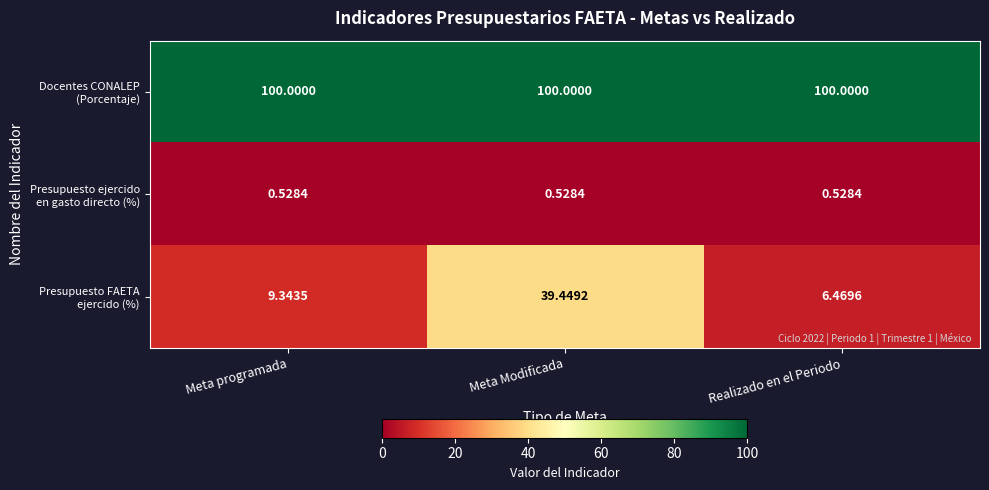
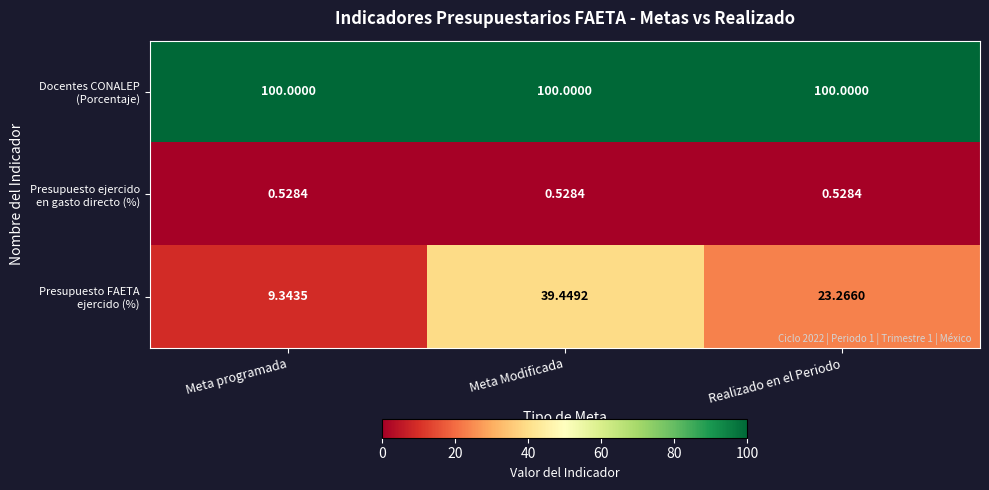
  {
    "Docentes CONALEP (Porcentaje)": {
      "Meta programada": 100.0000,
      "Meta Modificada": 100.0000,
      "Realizado en el Periodo": 100.0000
    },
    "Presupuesto ejercido en gasto directo (%)": {
      "Meta programada": 0.5284,
      "Meta Modificada": 0.5284,
      "Realizado en el Periodo": 0.5284
    },
    "Presupuesto FAETA ejercido (%)": {
      "Meta programada": 9.3435,
      "Meta Modificada": 39.4492,
-     "Realizado en el Periodo": 6.4696
+     "Realizado en el Periodo": 23.2660
    }
  }
